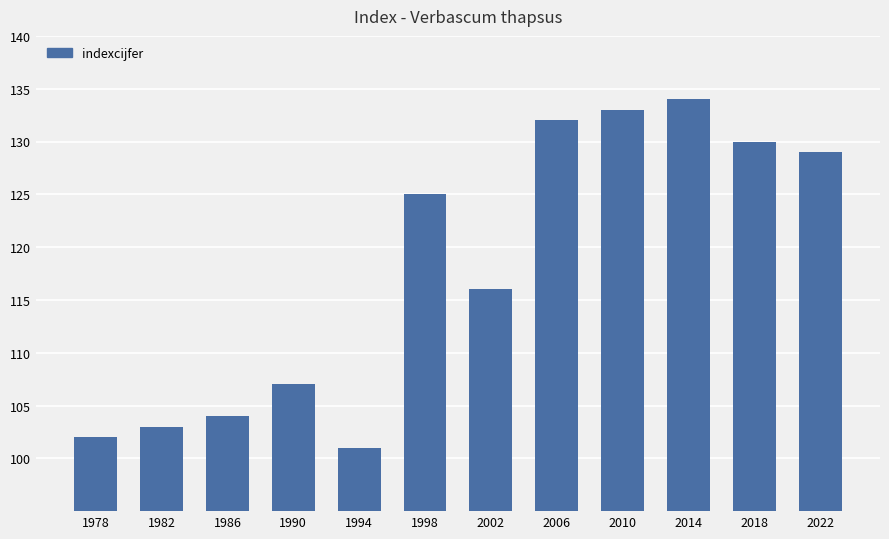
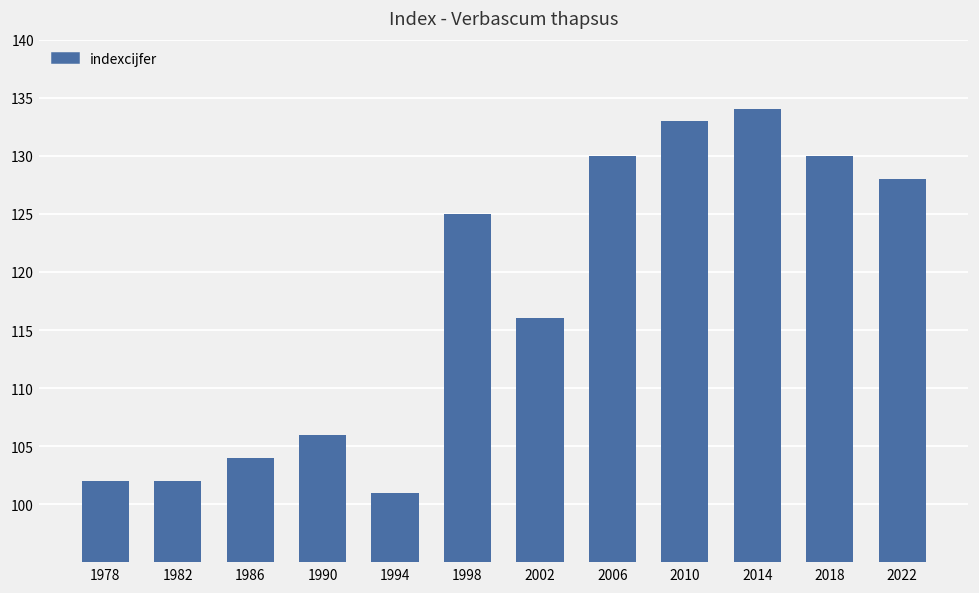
  {
    "1978": 102,
-   "1982": 103,
+   "1982": 102,
    "1986": 104,
-   "1990": 107,
+   "1990": 106,
    "1994": 101,
    "1998": 125,
    "2002": 116,
-   "2006": 132,
+   "2006": 130,
    "2010": 133,
    "2014": 134,
    "2018": 130,
-   "2022": 129
+   "2022": 128
  }
